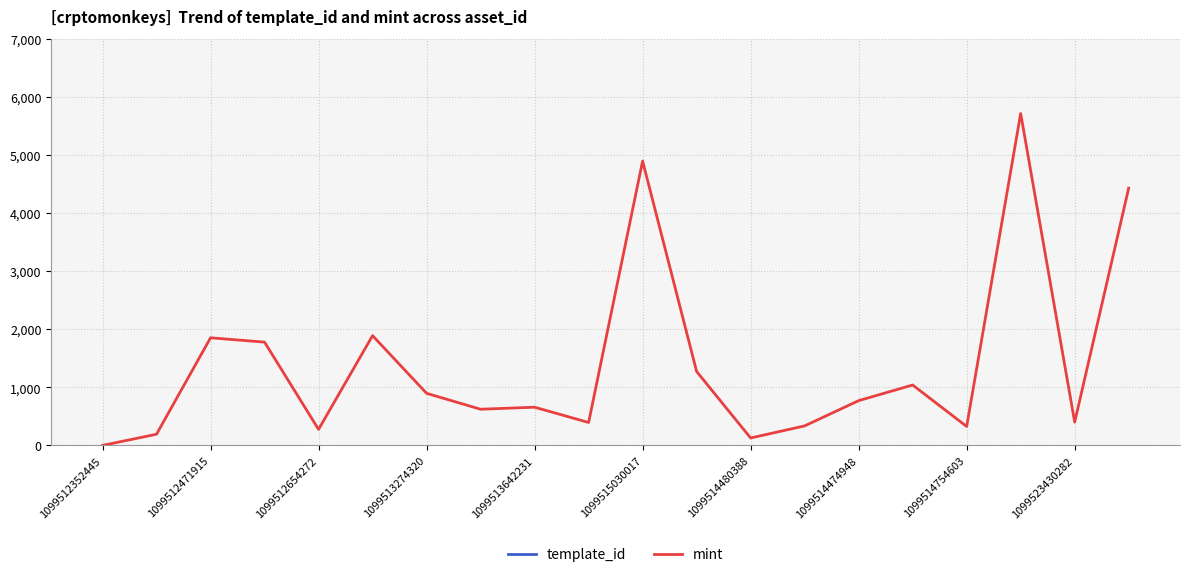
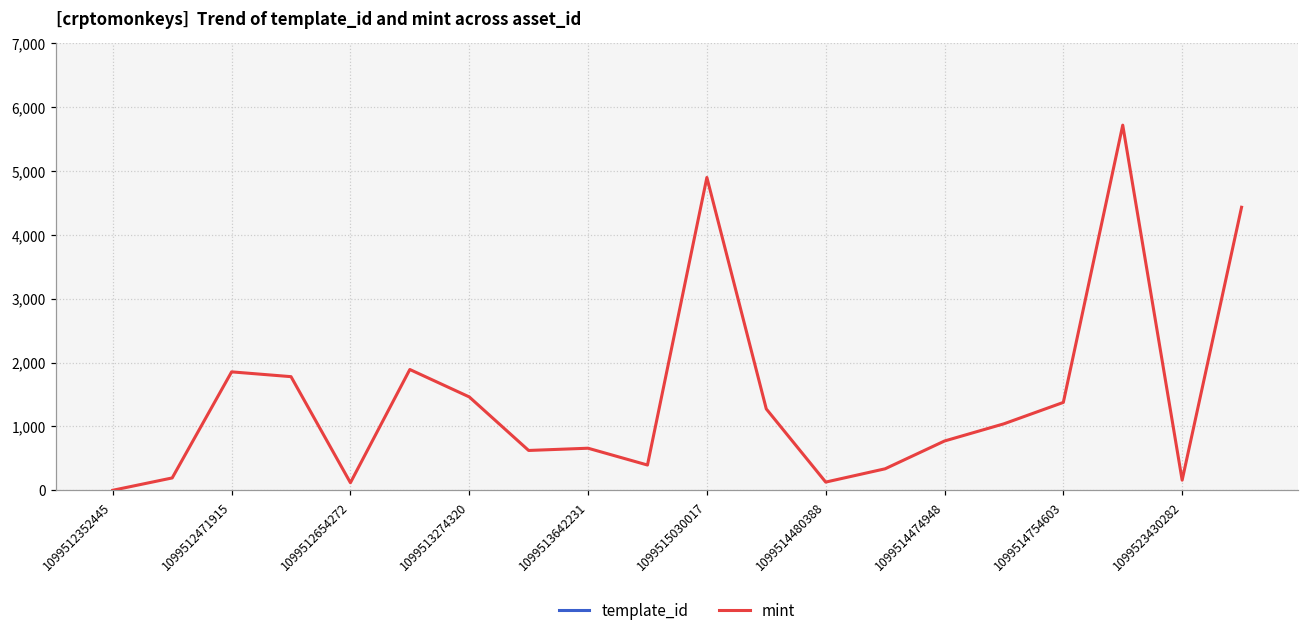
  {
    "mint": {
      "1099512352445": "0",
      "1099512471915": "1,900",
-     "1099512654272": "300",
-     "1099513274320": "900",
+     "1099512654272": "100",
+     "1099513274320": "1,500",
      "1099513642231": "700",
      "1099515030017": "4,900",
      "1099514480388": "100",
      "1099514474948": "800",
-     "1099514754603": "300",
-     "1099523430282": "400"
+     "1099514754603": "1,400",
+     "1099523430282": "200"
    }
  }
